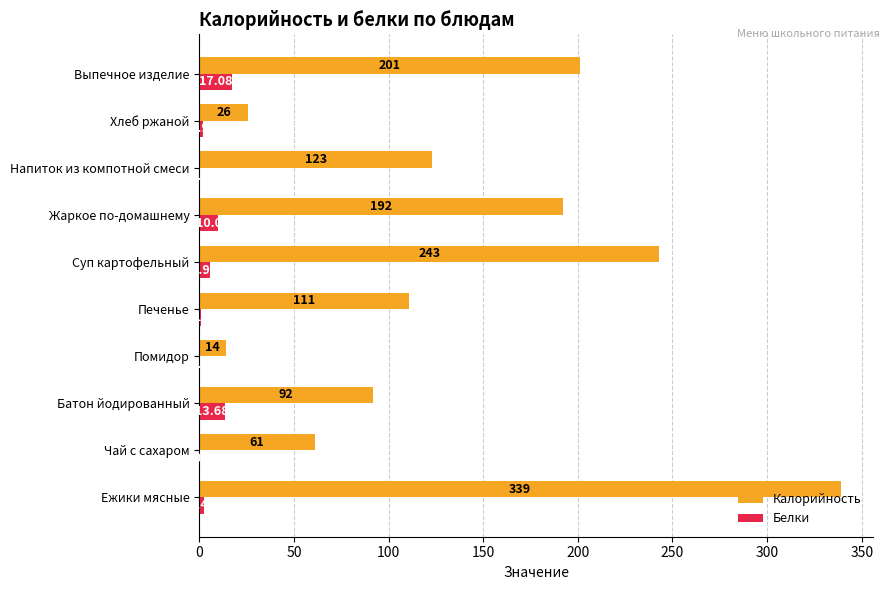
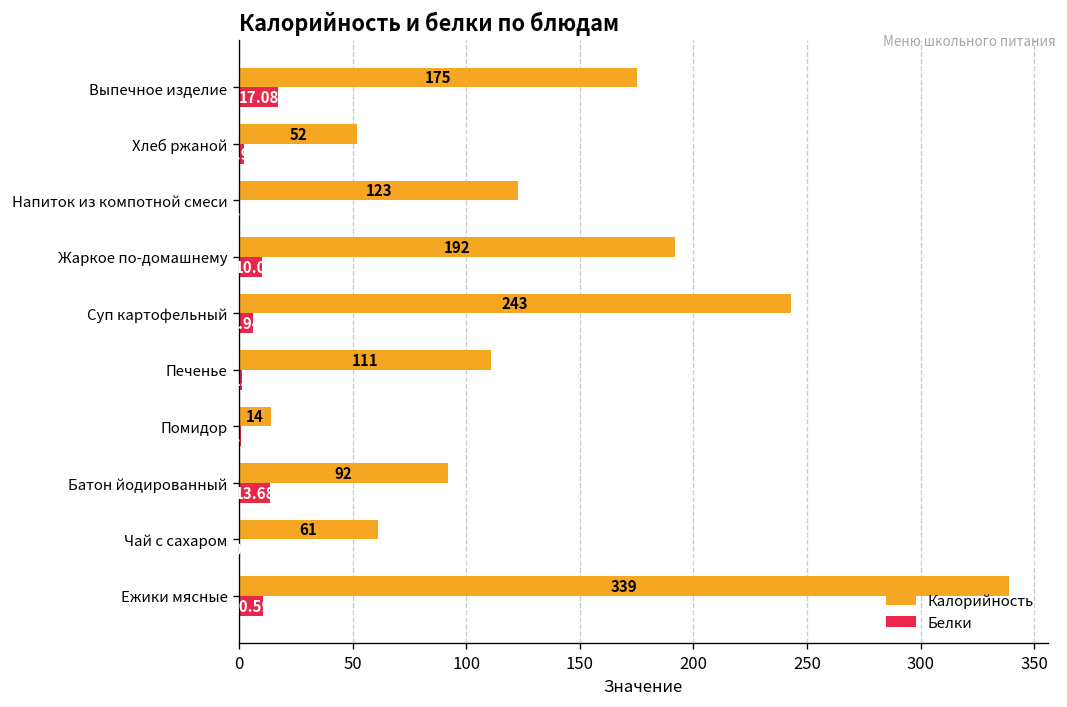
  {
    "Калорийность": {
-     "Выпечное изделие": 201,
-     "Хлеб ржаной": 26,
+     "Выпечное изделие": 175,
+     "Хлеб ржаной": 52,
      "Напиток из компотной смеси": 123,
      "Жаркое по-домашнему": 192,
      "Суп картофельный": 243,
      "Печенье": 111,
      "Помидор": 14,
      "Батон йодированный": 92,
      "Чай с сахаром": 61,
      "Ежики мясные": 339
    },
    "Белки": {
      "Хлеб ржаной": 2,
      "Суп картофельный": 6,
-     "Ежики мясные": 2
+     "Ежики мясные": 11
    }
  }
